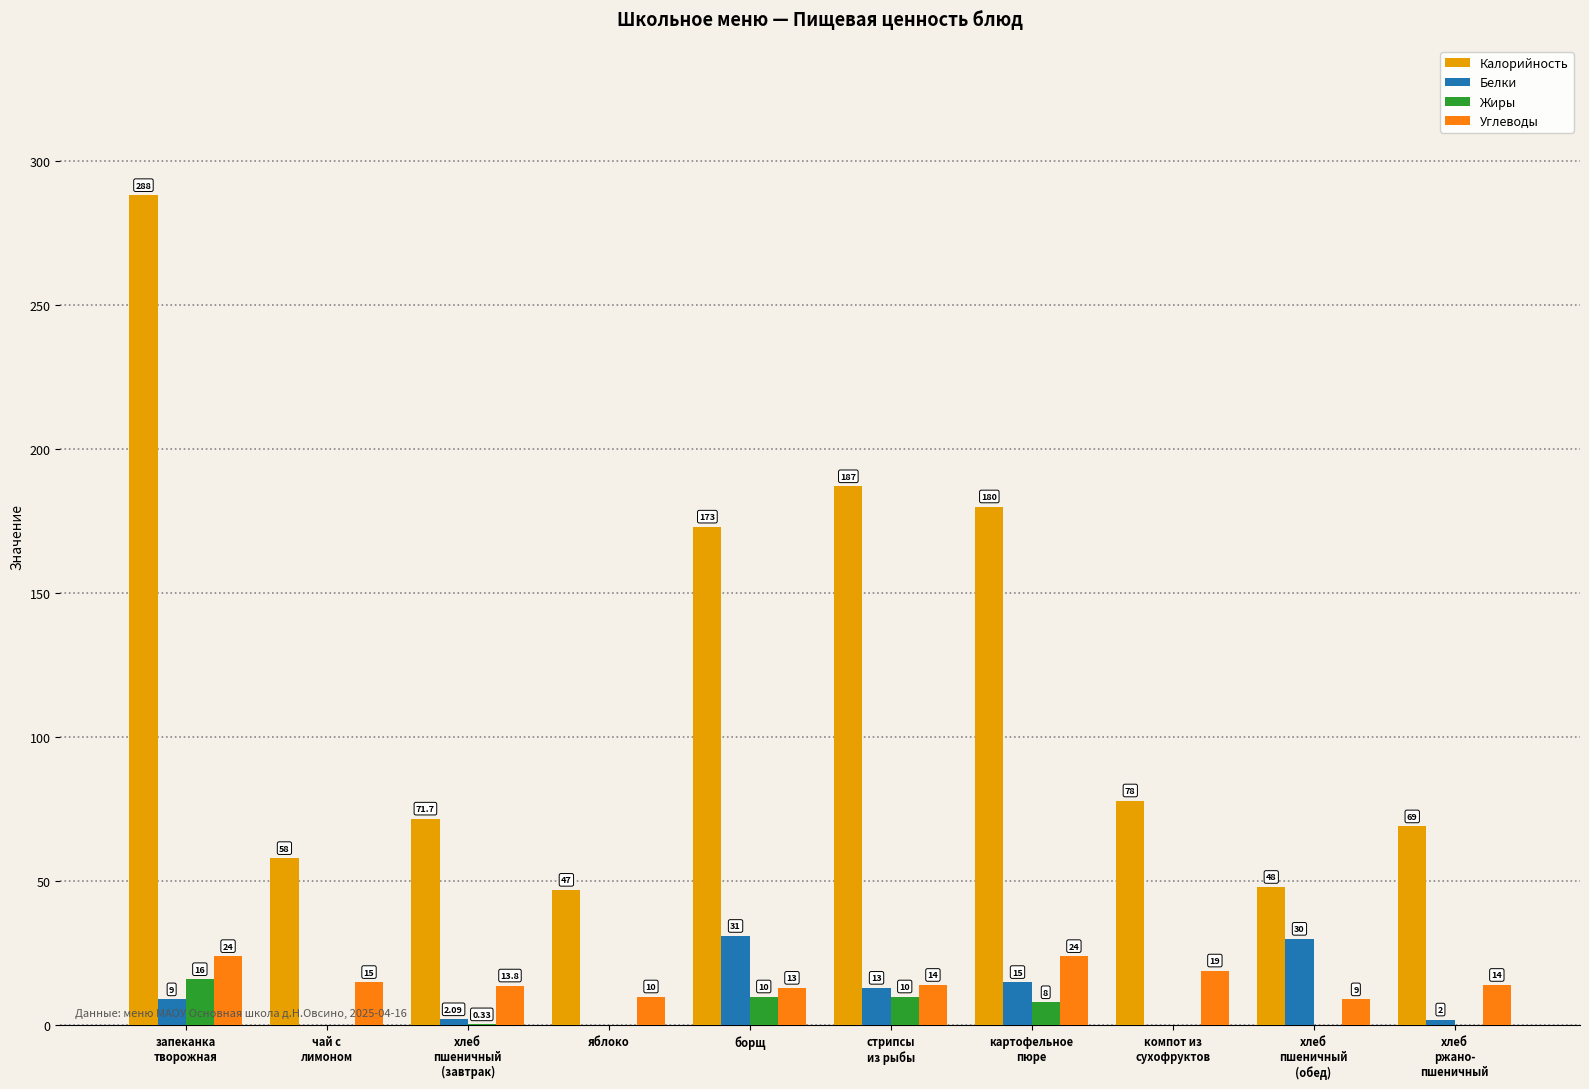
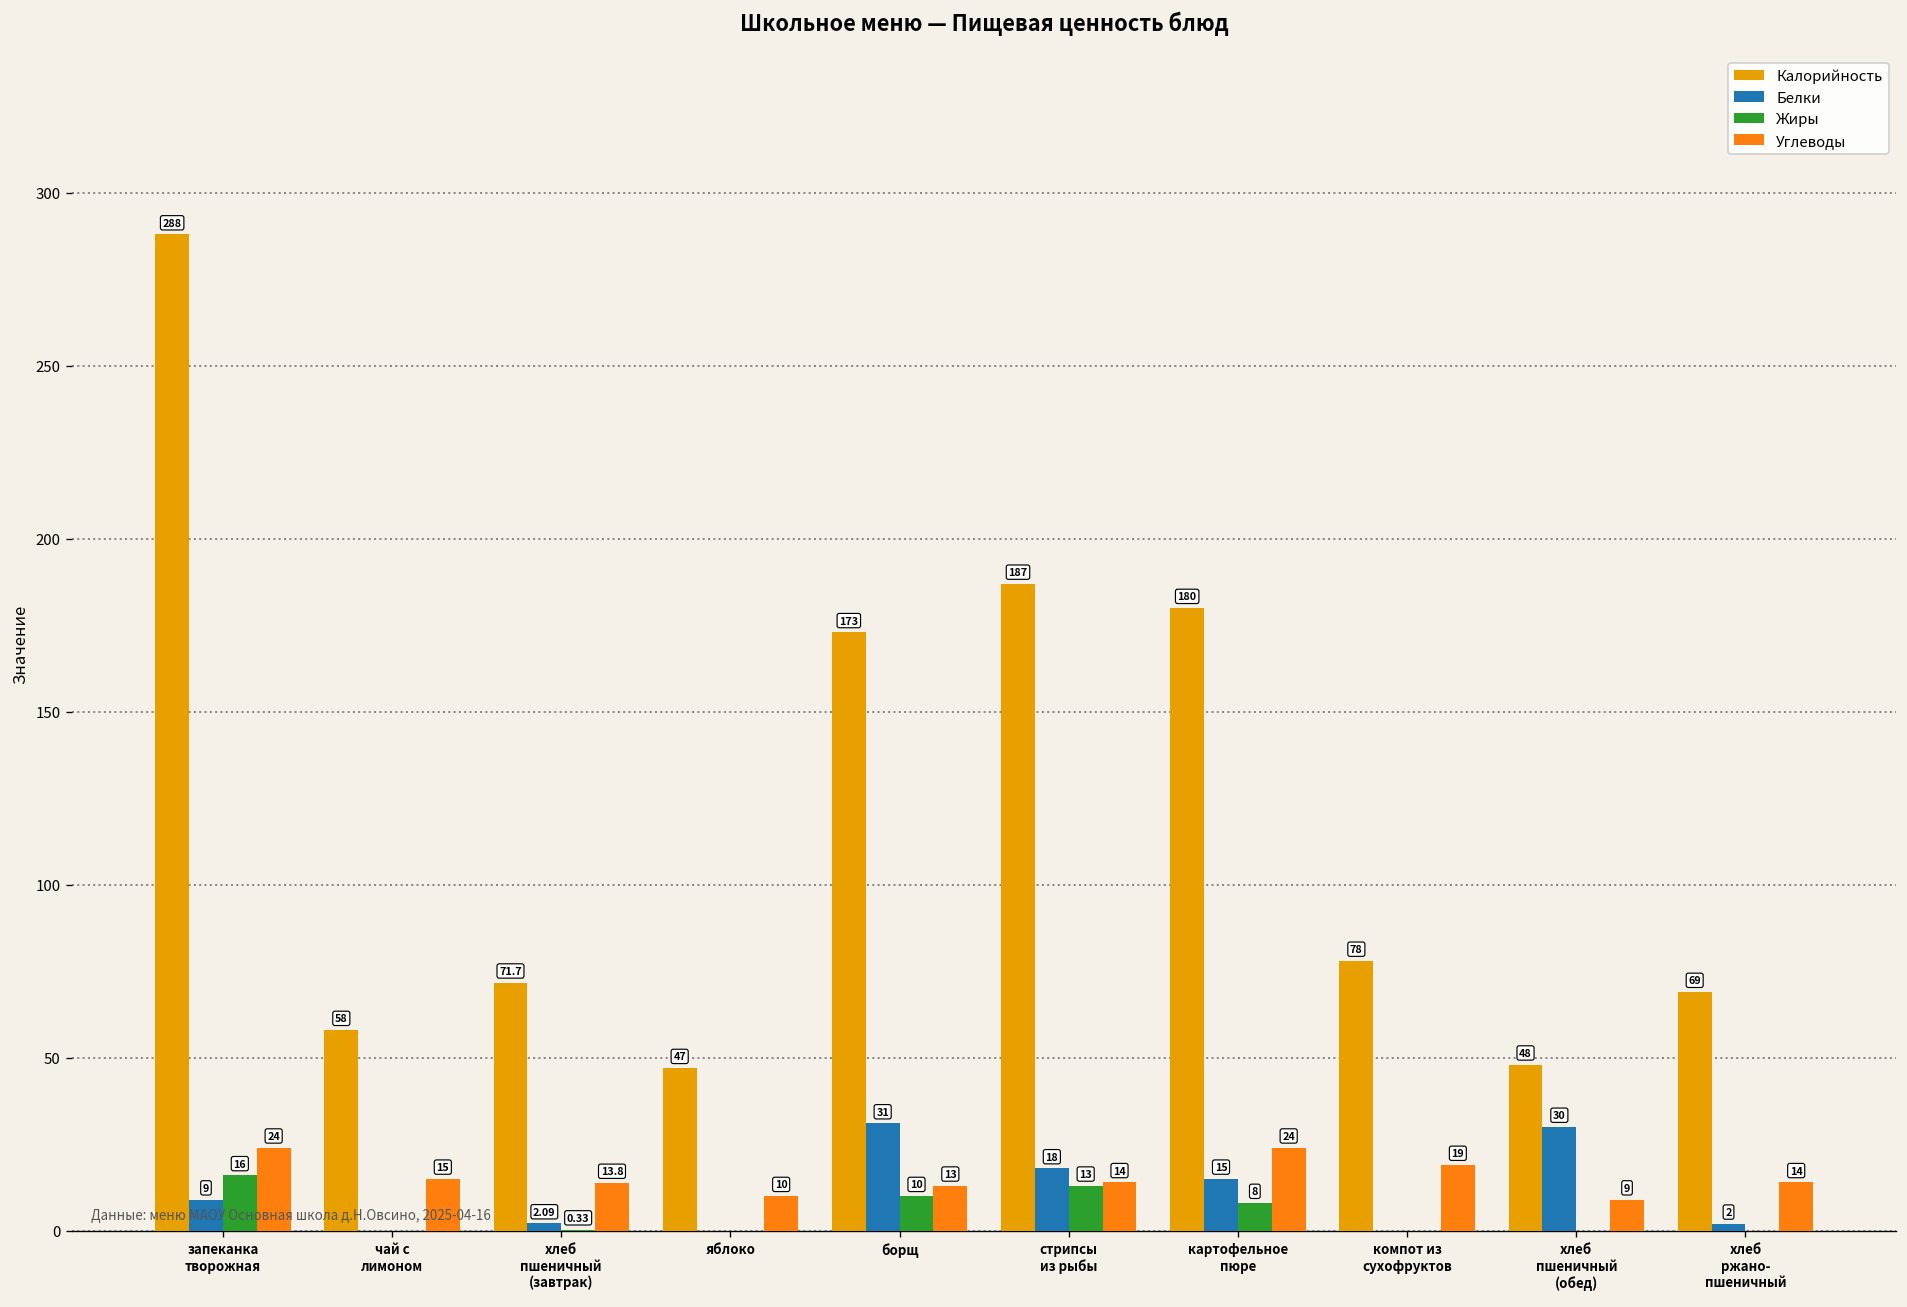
  {
    "Белки": {
-     "стрипсы из рыбы": 13
+     "стрипсы из рыбы": 18
    },
    "Жиры": {
-     "стрипсы из рыбы": 10
+     "стрипсы из рыбы": 13
    }
  }
